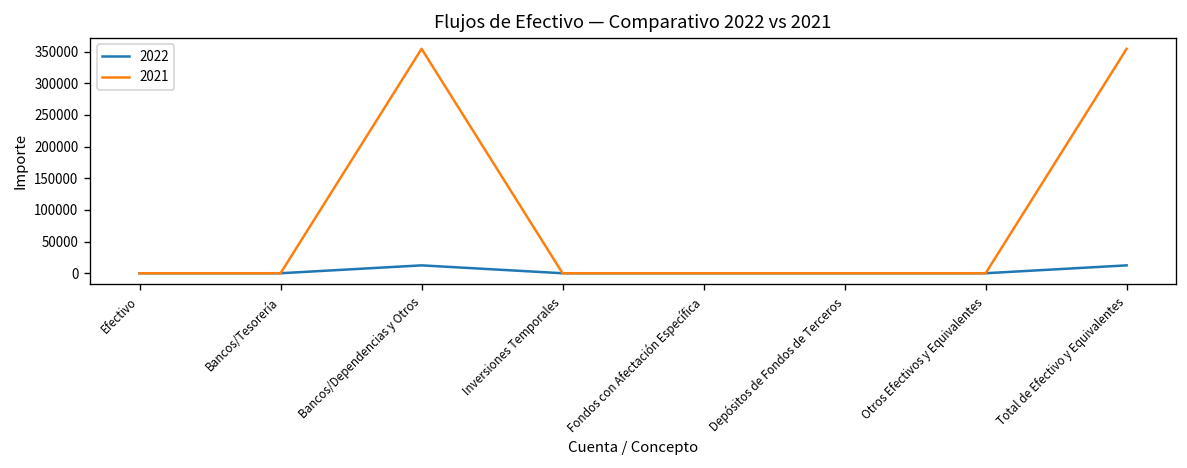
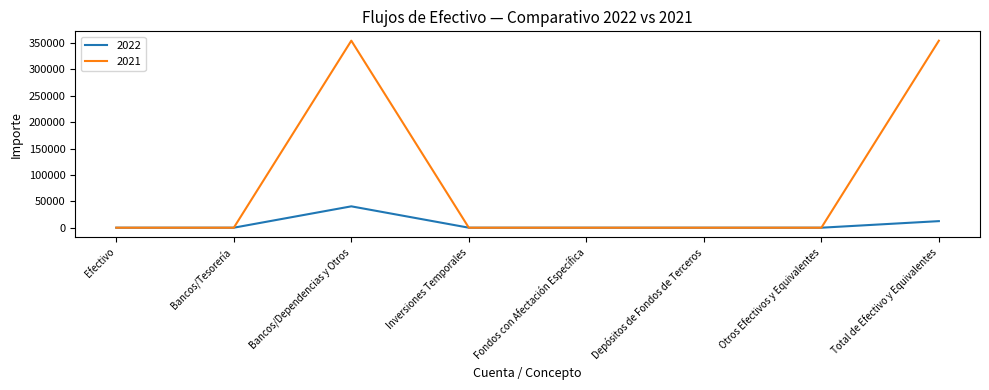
  {
    "2022": {
-     "Bancos/Dependencias y Otros": 10000,
+     "Bancos/Dependencias y Otros": 40000,
      "Total de Efectivo y Equivalentes": 10000
    },
    "2021": {
      "Bancos/Dependencias y Otros": 350000,
      "Total de Efectivo y Equivalentes": 350000
    }
  }
